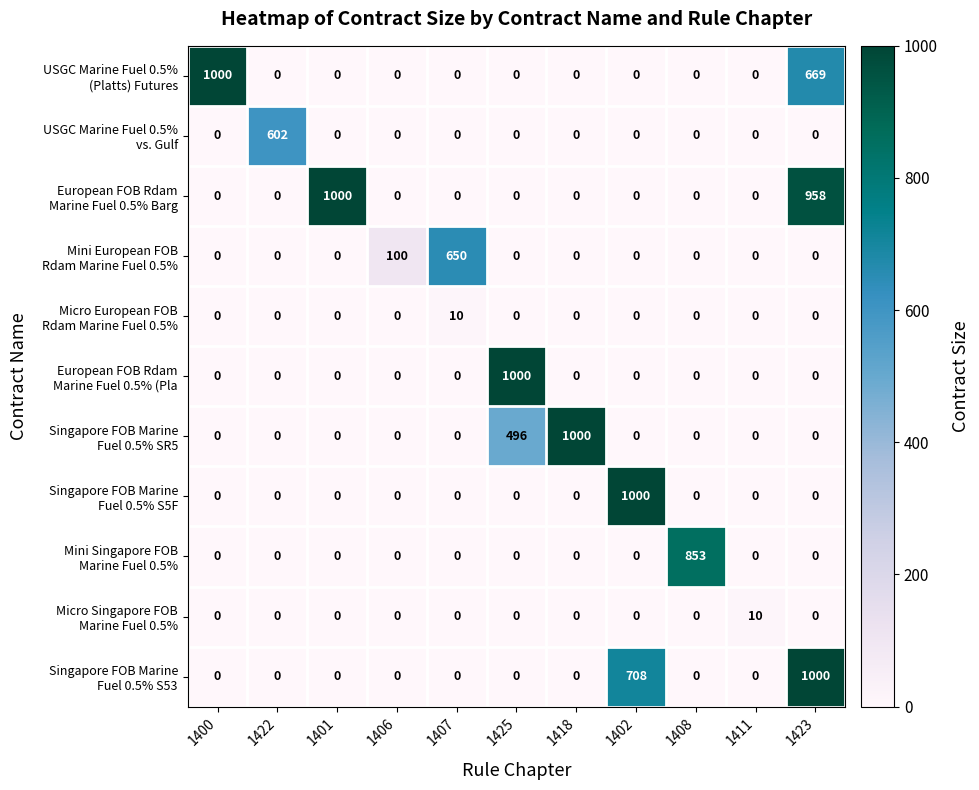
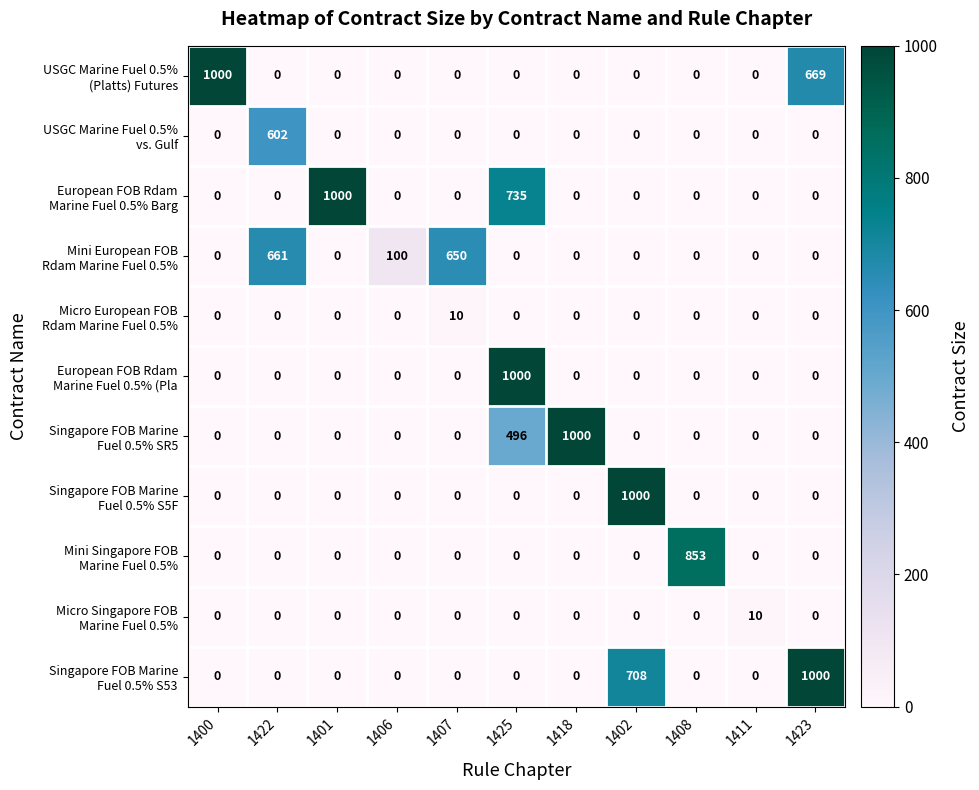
  {
    "USGC Marine Fuel 0.5% (Platts) Futures": {
      "1400": 1000,
      "1422": 0,
      "1401": 0,
      "1406": 0,
      "1407": 0,
      "1425": 0,
      "1418": 0,
      "1402": 0,
      "1408": 0,
      "1411": 0,
      "1423": 669
    },
    "USGC Marine Fuel 0.5% vs. Gulf": {
      "1400": 0,
      "1422": 602,
      "1401": 0,
      "1406": 0,
      "1407": 0,
      "1425": 0,
      "1418": 0,
      "1402": 0,
      "1408": 0,
      "1411": 0,
      "1423": 0
    },
    "European FOB Rdam Marine Fuel 0.5% Barg": {
      "1400": 0,
      "1422": 0,
      "1401": 1000,
      "1406": 0,
      "1407": 0,
-     "1425": 0,
+     "1425": 735,
      "1418": 0,
      "1402": 0,
      "1408": 0,
      "1411": 0,
-     "1423": 958
+     "1423": 0
    },
    "Mini European FOB Rdam Marine Fuel 0.5%": {
      "1400": 0,
-     "1422": 0,
+     "1422": 661,
      "1401": 0,
      "1406": 100,
      "1407": 650,
      "1425": 0,
      "1418": 0,
      "1402": 0,
      "1408": 0,
      "1411": 0,
      "1423": 0
    },
    "Micro European FOB Rdam Marine Fuel 0.5%": {
      "1400": 0,
      "1422": 0,
      "1401": 0,
      "1406": 0,
      "1407": 10,
      "1425": 0,
      "1418": 0,
      "1402": 0,
      "1408": 0,
      "1411": 0,
      "1423": 0
    },
    "European FOB Rdam Marine Fuel 0.5% (Pla": {
      "1400": 0,
      "1422": 0,
      "1401": 0,
      "1406": 0,
      "1407": 0,
      "1425": 1000,
      "1418": 0,
      "1402": 0,
      "1408": 0,
      "1411": 0,
      "1423": 0
    },
    "Singapore FOB Marine Fuel 0.5% SR5": {
      "1400": 0,
      "1422": 0,
      "1401": 0,
      "1406": 0,
      "1407": 0,
      "1425": 496,
      "1418": 1000,
      "1402": 0,
      "1408": 0,
      "1411": 0,
      "1423": 0
    },
    "Singapore FOB Marine Fuel 0.5% S5F": {
      "1400": 0,
      "1422": 0,
      "1401": 0,
      "1406": 0,
      "1407": 0,
      "1425": 0,
      "1418": 0,
      "1402": 1000,
      "1408": 0,
      "1411": 0,
      "1423": 0
    },
    "Mini Singapore FOB Marine Fuel 0.5%": {
      "1400": 0,
      "1422": 0,
      "1401": 0,
      "1406": 0,
      "1407": 0,
      "1425": 0,
      "1418": 0,
      "1402": 0,
      "1408": 853,
      "1411": 0,
      "1423": 0
    },
    "Micro Singapore FOB Marine Fuel 0.5%": {
      "1400": 0,
      "1422": 0,
      "1401": 0,
      "1406": 0,
      "1407": 0,
      "1425": 0,
      "1418": 0,
      "1402": 0,
      "1408": 0,
      "1411": 10,
      "1423": 0
    },
    "Singapore FOB Marine Fuel 0.5% S53": {
      "1400": 0,
      "1422": 0,
      "1401": 0,
      "1406": 0,
      "1407": 0,
      "1425": 0,
      "1418": 0,
      "1402": 708,
      "1408": 0,
      "1411": 0,
      "1423": 1000
    }
  }
